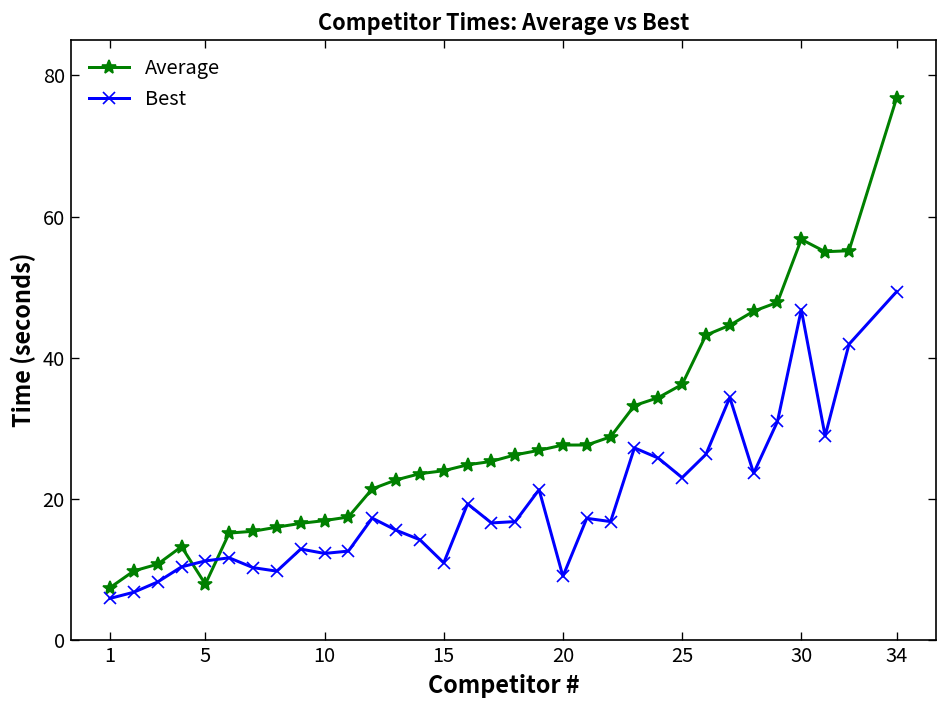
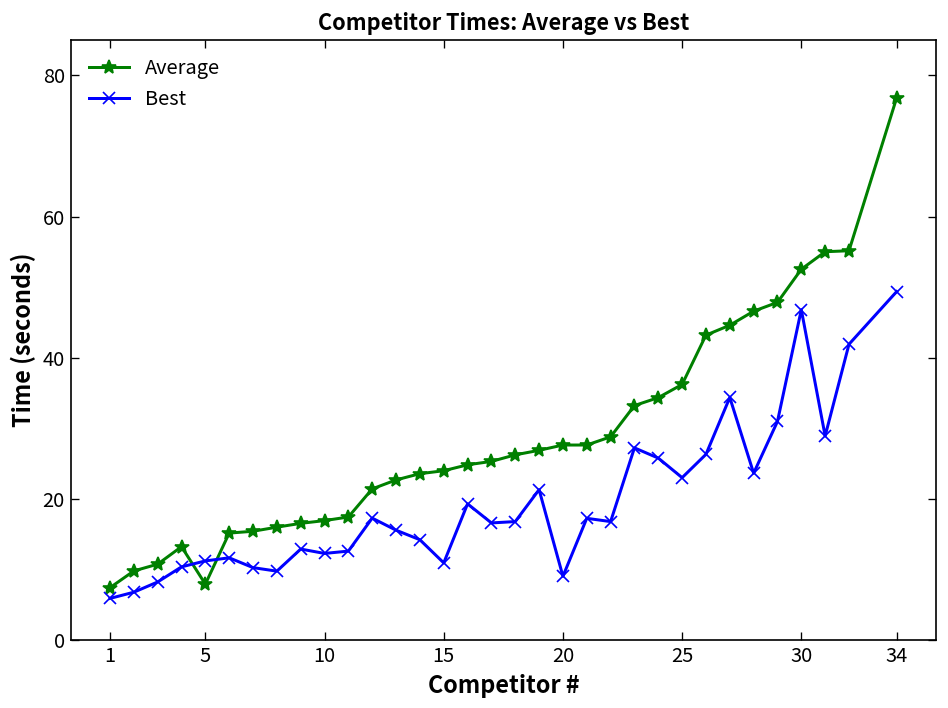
  {
    "Average": {
      "1": 7,
      "5": 8,
      "10": 17,
      "15": 24,
      "20": 28,
      "25": 36,
-     "30": 57,
+     "30": 53,
      "34": 77
    },
    "Best": {
      "1": 6,
      "5": 11,
      "10": 12,
      "15": 11,
      "20": 9,
      "25": 23,
      "30": 47,
      "34": 49
    }
  }
